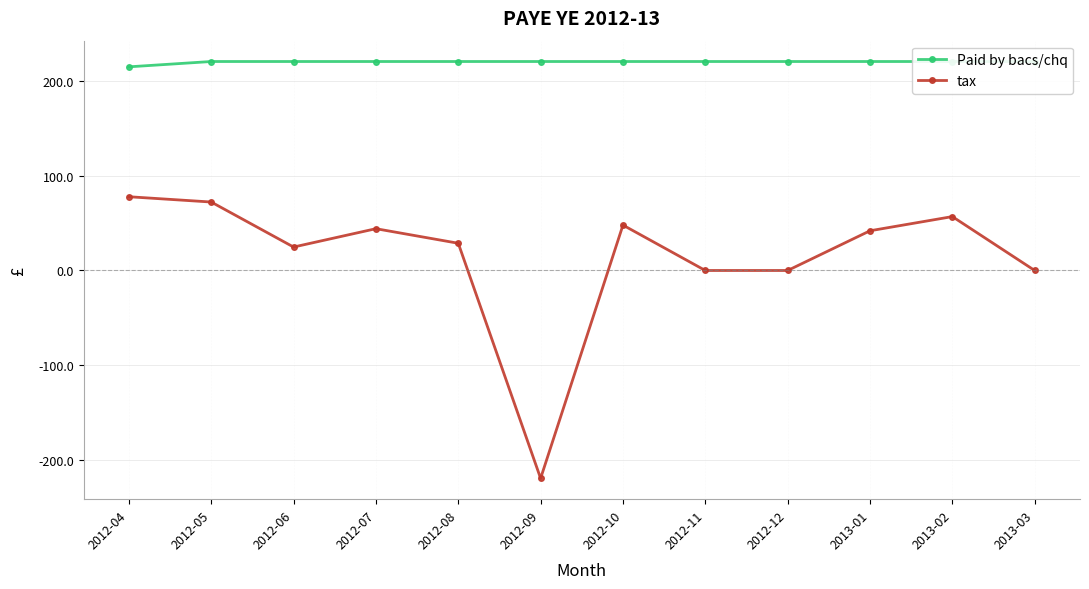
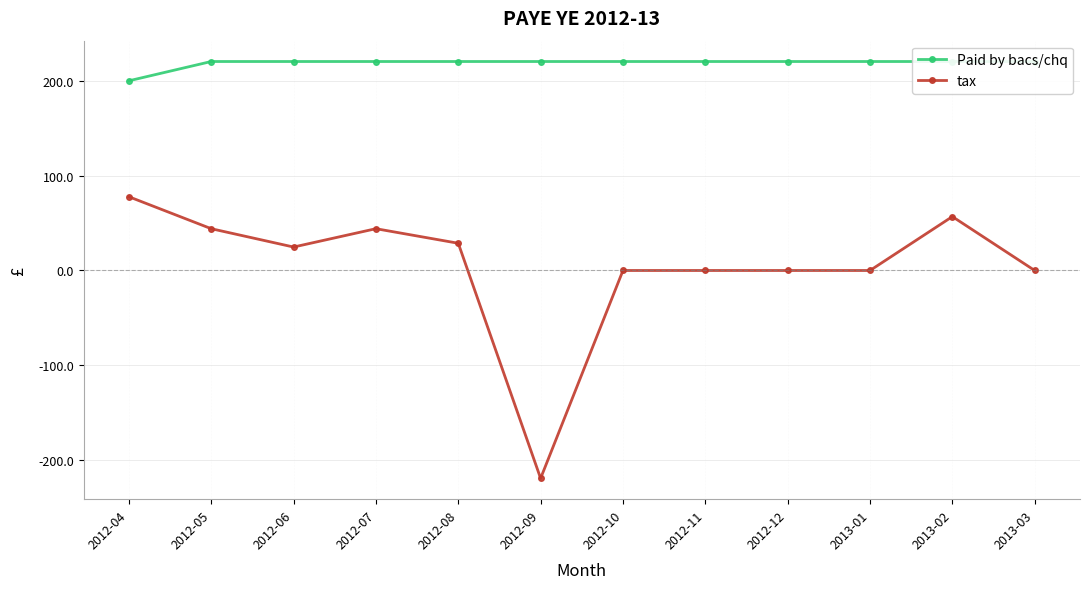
  {
    "Paid by bacs/chq": {
-     "2012-04": 220,
+     "2012-04": 200,
      "2012-05": 220,
      "2012-06": 220,
      "2012-07": 220,
      "2012-08": 220,
      "2012-09": 220,
      "2012-10": 220,
      "2012-11": 220,
      "2012-12": 220,
      "2013-01": 220
    },
    "tax": {
      "2012-04": 80,
-     "2012-05": 70,
+     "2012-05": 40,
      "2012-06": 20,
      "2012-07": 40,
      "2012-08": 30,
      "2012-09": -220,
-     "2012-10": 50,
+     "2012-10": 0,
      "2012-11": 0,
      "2012-12": 0,
-     "2013-01": 40,
+     "2013-01": 0,
      "2013-02": 60,
      "2013-03": 0
    }
  }
